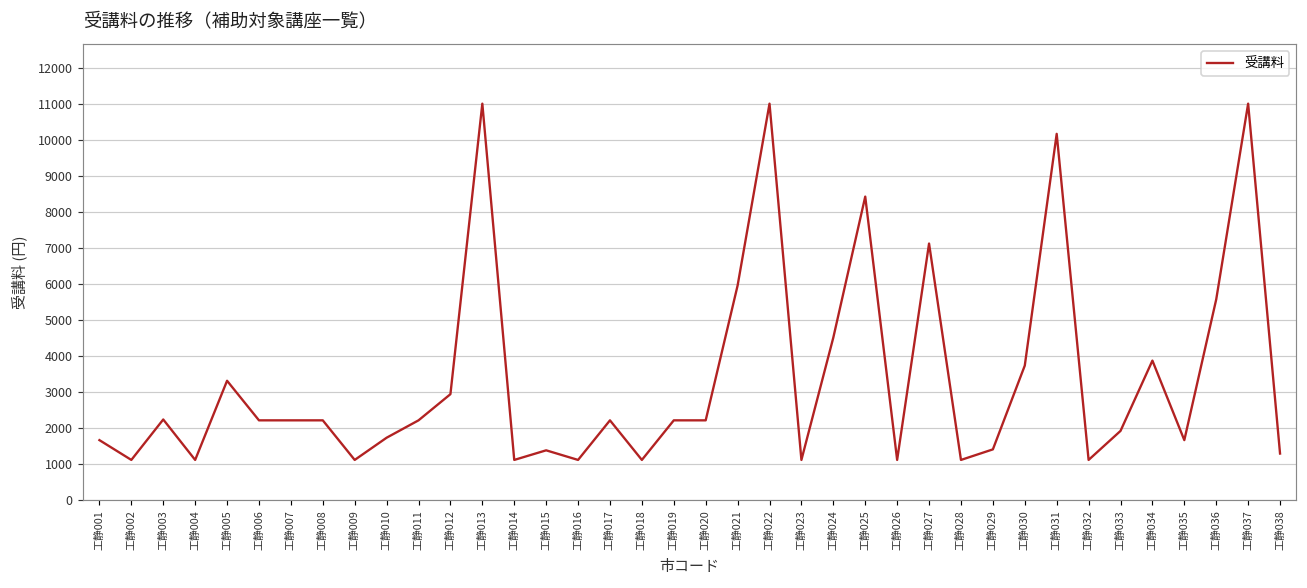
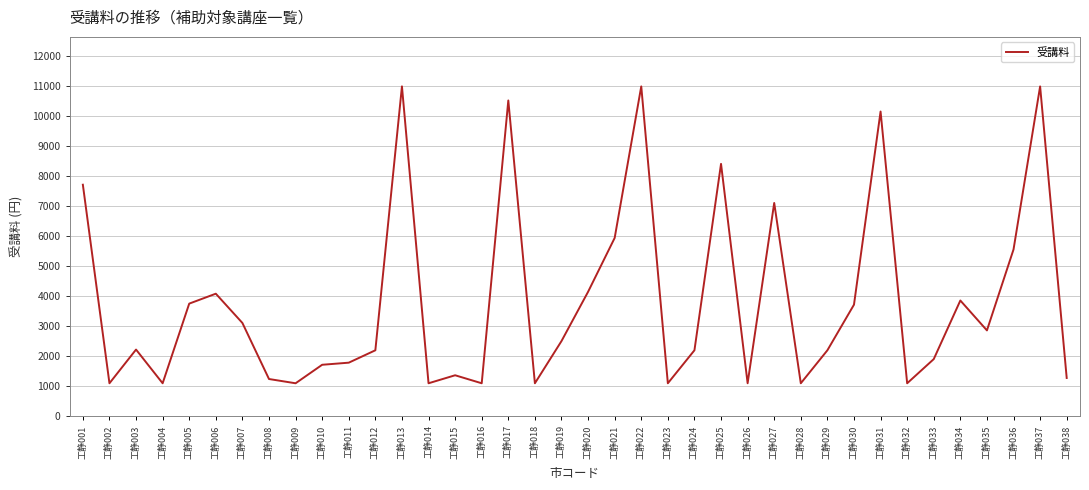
  {
-   "工静001": 1700,
+   "工静001": 7700,
    "工静002": 1100,
    "工静003": 2200,
    "工静004": 1100,
-   "工静005": 3300,
-   "工静006": 2200,
-   "工静007": 2200,
-   "工静008": 2200,
+   "工静005": 3800,
+   "工静006": 4100,
+   "工静007": 3100,
+   "工静008": 1200,
    "工静009": 1100,
    "工静010": 1700,
-   "工静011": 2200,
-   "工静012": 2900,
+   "工静011": 1800,
+   "工静012": 2200,
    "工静013": 11000,
    "工静014": 1100,
    "工静015": 1400,
    "工静016": 1100,
-   "工静017": 2200,
+   "工静017": 10500,
    "工静018": 1100,
-   "工静019": 2200,
-   "工静020": 2200,
+   "工静019": 2500,
+   "工静020": 4200,
    "工静021": 5900,
    "工静022": 11000,
    "工静023": 1100,
-   "工静024": 4500,
+   "工静024": 2200,
    "工静025": 8400,
    "工静026": 1100,
    "工静027": 7100,
    "工静028": 1100,
-   "工静029": 1400,
+   "工静029": 2200,
    "工静030": 3700,
    "工静031": 10200,
    "工静032": 1100,
    "工静033": 1900,
    "工静034": 3900,
-   "工静035": 1700,
+   "工静035": 2900,
    "工静036": 5600,
    "工静037": 11000,
    "工静038": 1300
  }
